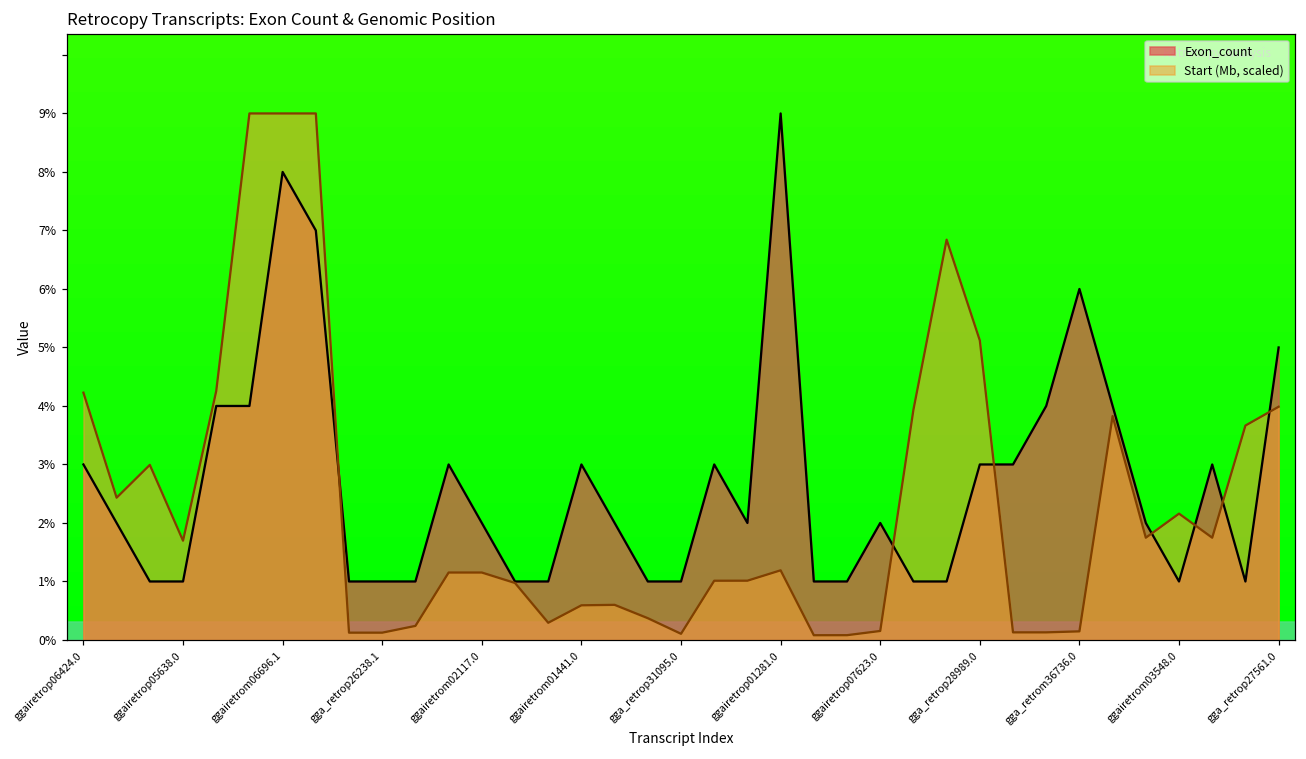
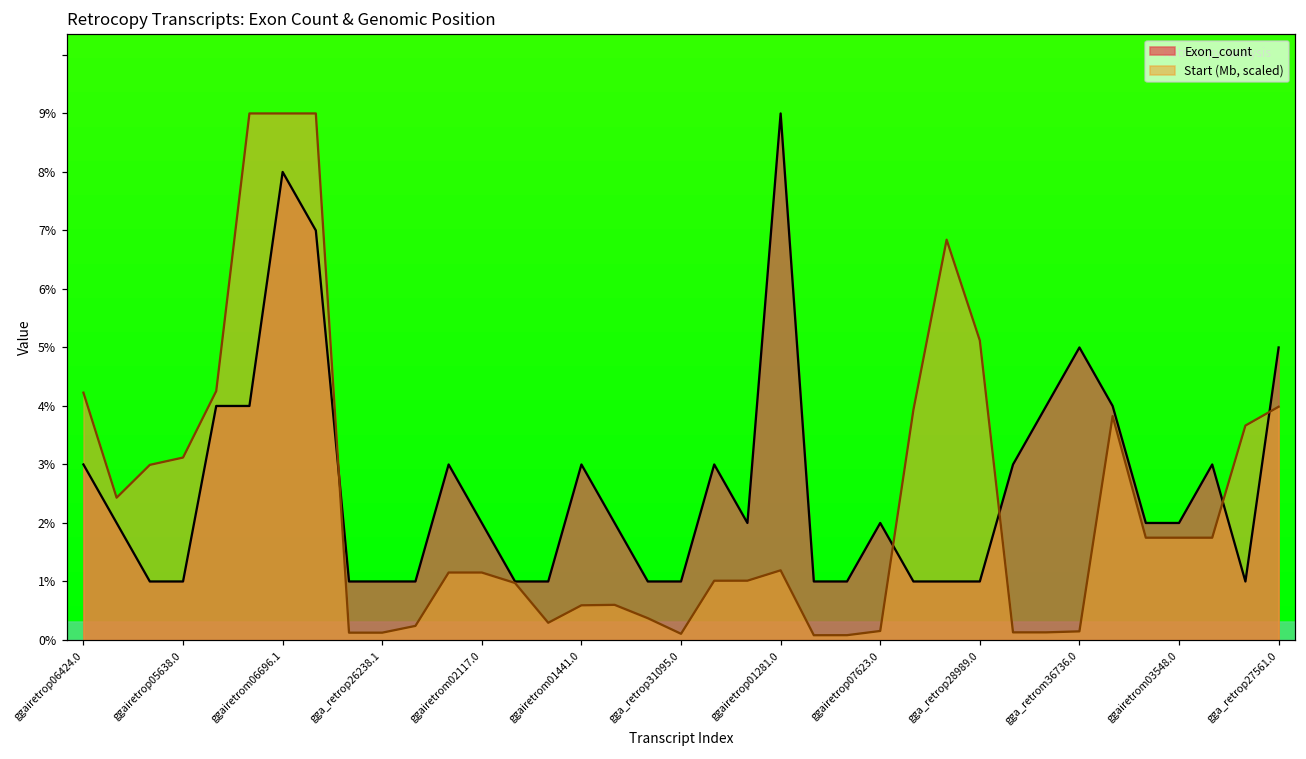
  {
    "Exon_count": {
      "ggairetrop06424.0": "3%",
      "ggairetrop05638.0": "1%",
      "ggairetrom06696.1": "8%",
      "gga_retrop26238.1": "1%",
      "ggairetrom02117.0": "2%",
      "ggairetrom01441.0": "3%",
      "gga_retrop31095.0": "1%",
      "ggairetrop01281.0": "9%",
      "ggairetrop07623.0": "2%",
-     "gga_retrop28989.0": "3%",
-     "gga_retrom36736.0": "6%",
-     "ggairetrom03548.0": "1%",
+     "gga_retrop28989.0": "1%",
+     "gga_retrom36736.0": "5%",
+     "ggairetrom03548.0": "2%",
      "gga_retrop27561.0": "5%"
    },
    "Start (Mb, scaled)": {
      "ggairetrop06424.0": "4.2%",
-     "ggairetrop05638.0": "1.7%",
+     "ggairetrop05638.0": "3.1%",
      "ggairetrom06696.1": "9.0%",
      "ggairetrom02117.0": "1.2%",
      "ggairetrom01441.0": "0.6%",
      "ggairetrop01281.0": "1.2%",
      "gga_retrop28989.0": "5.1%",
-     "ggairetrom03548.0": "2.2%",
+     "ggairetrom03548.0": "1.7%",
      "gga_retrop27561.0": "4.0%"
    }
  }
